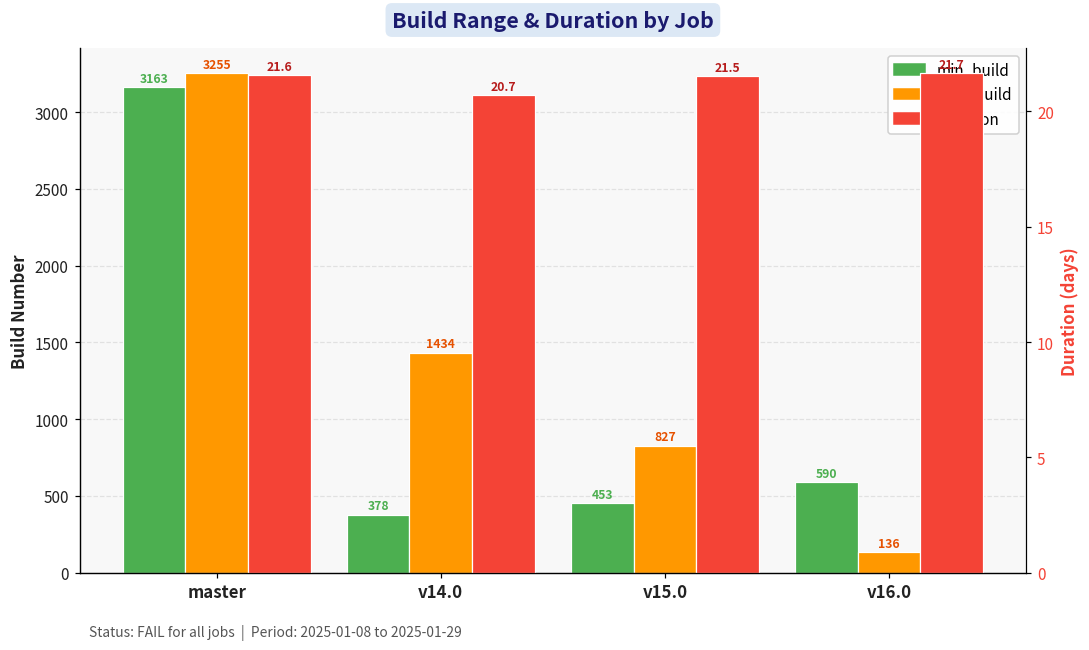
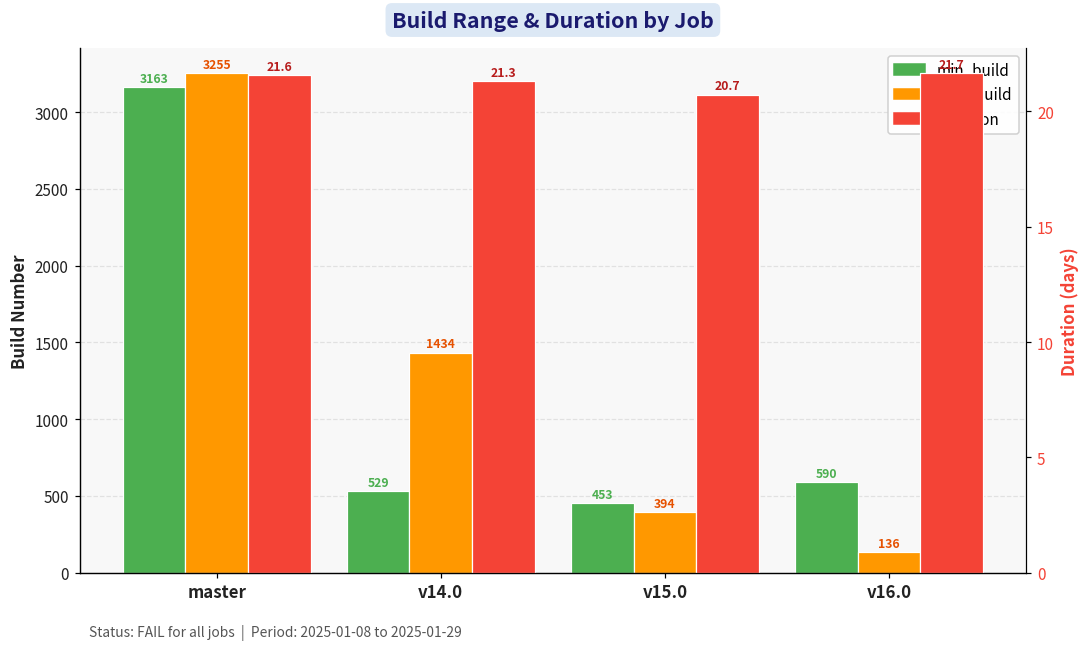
  {
    "min_build": {
      "master": 3163,
-     "v14.0": 378,
+     "v14.0": 529,
      "v15.0": 453,
      "v16.0": 590
    },
    "max_build": {
      "master": 3255,
      "v14.0": 1434,
-     "v15.0": 827,
+     "v15.0": 394,
      "v16.0": 136
    },
    "duration": {
      "master": 21.6,
-     "v14.0": 20.7,
-     "v15.0": 21.5
+     "v14.0": 21.3,
+     "v15.0": 20.7
    }
  }
